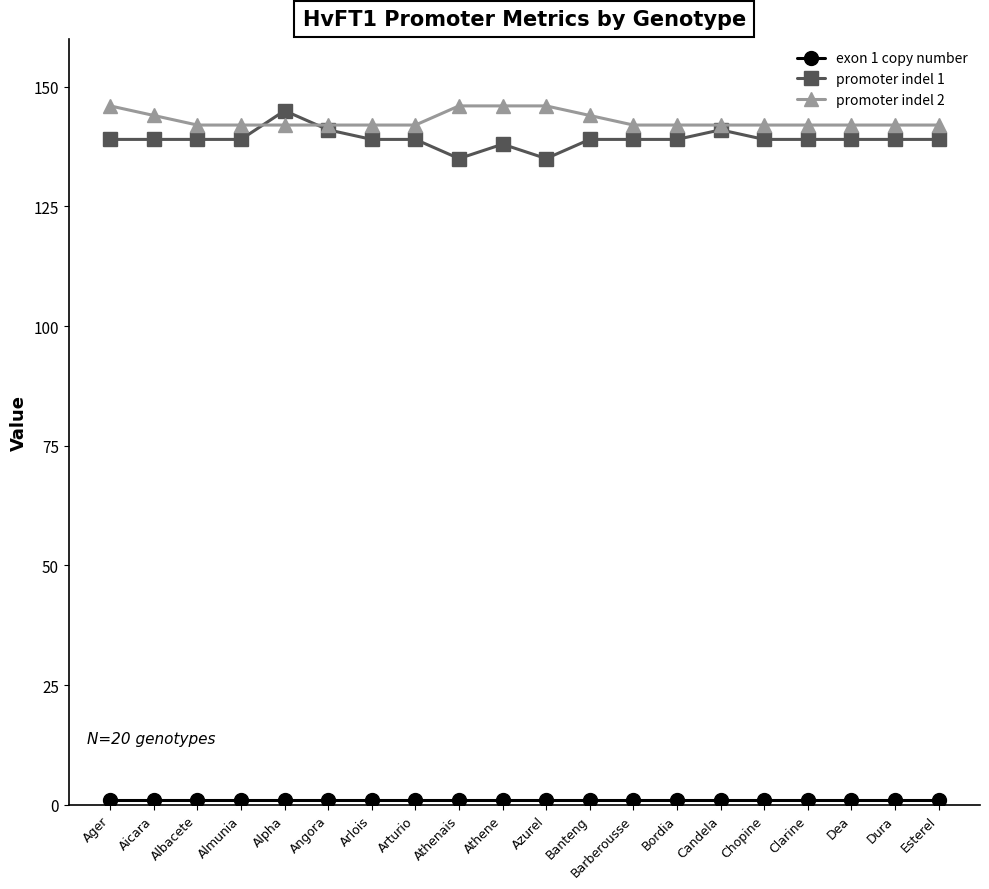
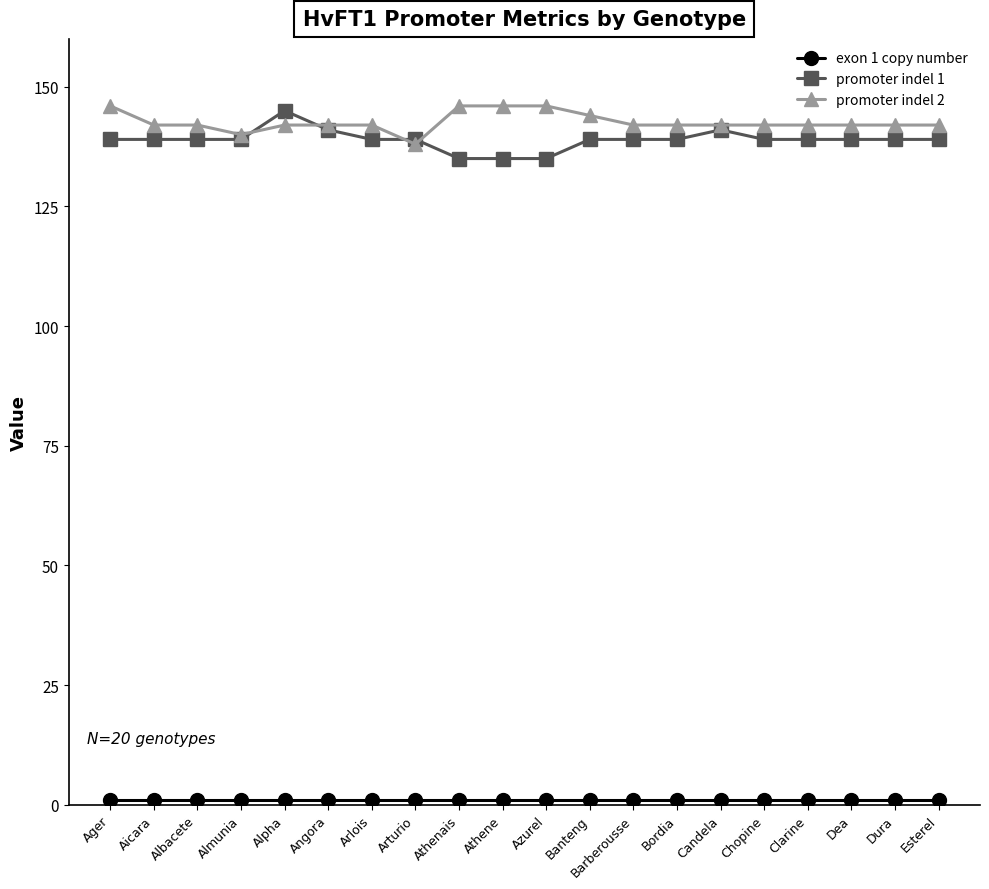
  {
    "exon 1 copy number": {
      "Ager": 1,
      "Aicara": 1,
      "Albacete": 1,
      "Almunia": 1,
      "Alpha": 1,
      "Angora": 1,
      "Arlois": 1,
      "Arturio": 1,
      "Athenais": 1,
      "Athene": 1,
      "Azurel": 1,
      "Banteng": 1,
      "Barberousse": 1,
      "Bordia": 1,
      "Candela": 1,
      "Chopine": 1,
      "Clarine": 1,
      "Dea": 1,
      "Dura": 1,
      "Esterel": 1
    },
    "promoter indel 1": {
      "Ager": 139,
      "Aicara": 139,
      "Albacete": 139,
      "Almunia": 139,
      "Alpha": 145,
      "Angora": 141,
      "Arlois": 139,
      "Arturio": 139,
      "Athenais": 135,
-     "Athene": 138,
+     "Athene": 135,
      "Azurel": 135,
      "Banteng": 139,
      "Barberousse": 139,
      "Bordia": 139,
      "Candela": 141,
      "Chopine": 139,
      "Clarine": 139,
      "Dea": 139,
      "Dura": 139,
      "Esterel": 139
    },
    "promoter indel 2": {
      "Ager": 146,
-     "Aicara": 144,
+     "Aicara": 142,
      "Albacete": 142,
-     "Almunia": 142,
+     "Almunia": 140,
      "Alpha": 142,
      "Angora": 142,
      "Arlois": 142,
-     "Arturio": 142,
+     "Arturio": 138,
      "Athenais": 146,
      "Athene": 146,
      "Azurel": 146,
      "Banteng": 144,
      "Barberousse": 142,
      "Bordia": 142,
      "Candela": 142,
      "Chopine": 142,
      "Clarine": 142,
      "Dea": 142,
      "Dura": 142,
      "Esterel": 142
    }
  }
